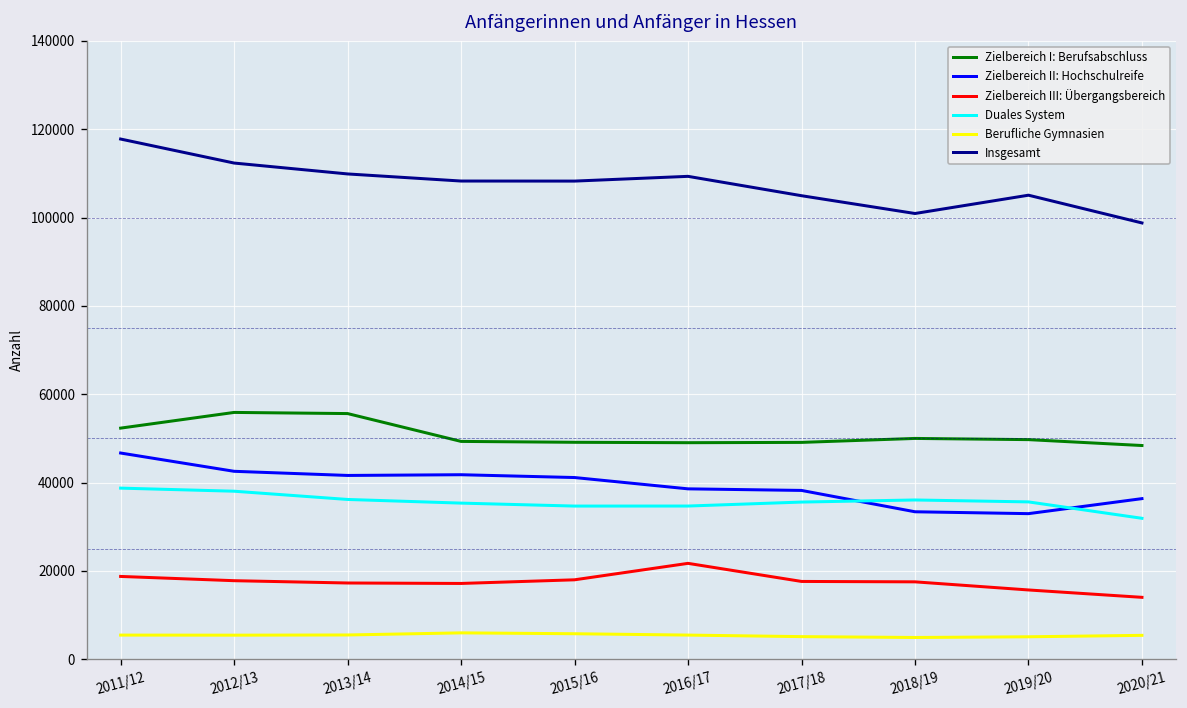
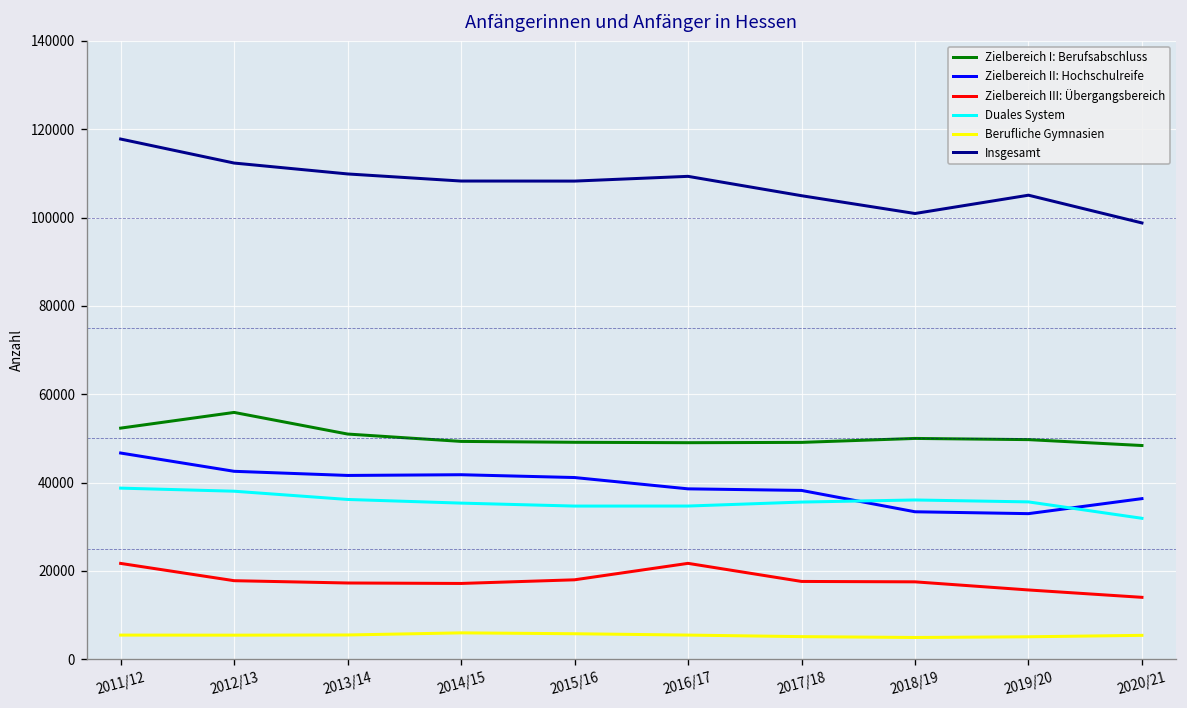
  {
    "Zielbereich I: Berufsabschluss": {
      "2011/12": 52000,
      "2012/13": 56000,
-     "2013/14": 56000,
+     "2013/14": 51000,
      "2014/15": 49000,
      "2015/16": 49000,
      "2016/17": 49000,
      "2017/18": 49000,
      "2018/19": 50000,
      "2019/20": 50000,
      "2020/21": 48000
    },
    "Zielbereich II: Hochschulreife": {
      "2011/12": 47000,
      "2012/13": 43000,
      "2013/14": 42000,
      "2014/15": 42000,
      "2015/16": 41000,
      "2016/17": 39000,
      "2017/18": 38000,
      "2018/19": 33000,
      "2019/20": 33000,
      "2020/21": 36000
    },
    "Zielbereich III: Übergangsbereich": {
-     "2011/12": 19000,
+     "2011/12": 22000,
      "2012/13": 18000,
      "2013/14": 17000,
      "2014/15": 17000,
      "2015/16": 18000,
      "2016/17": 22000,
      "2017/18": 18000,
      "2018/19": 18000,
      "2019/20": 16000,
      "2020/21": 14000
    },
    "Duales System": {
      "2011/12": 39000,
      "2012/13": 38000,
      "2013/14": 36000,
      "2014/15": 35000,
      "2015/16": 35000,
      "2016/17": 35000,
      "2017/18": 36000,
      "2018/19": 36000,
      "2019/20": 36000,
      "2020/21": 32000
    },
    "Berufliche Gymnasien": {
      "2011/12": 5000,
      "2012/13": 5000,
      "2013/14": 6000,
      "2014/15": 6000,
      "2015/16": 6000,
      "2016/17": 5000,
      "2017/18": 5000,
      "2018/19": 5000,
      "2019/20": 5000,
      "2020/21": 5000
    },
    "Insgesamt": {
      "2011/12": 118000,
      "2012/13": 112000,
      "2013/14": 110000,
      "2014/15": 108000,
      "2015/16": 108000,
      "2016/17": 109000,
      "2017/18": 105000,
      "2018/19": 101000,
      "2019/20": 105000,
      "2020/21": 99000
    }
  }
